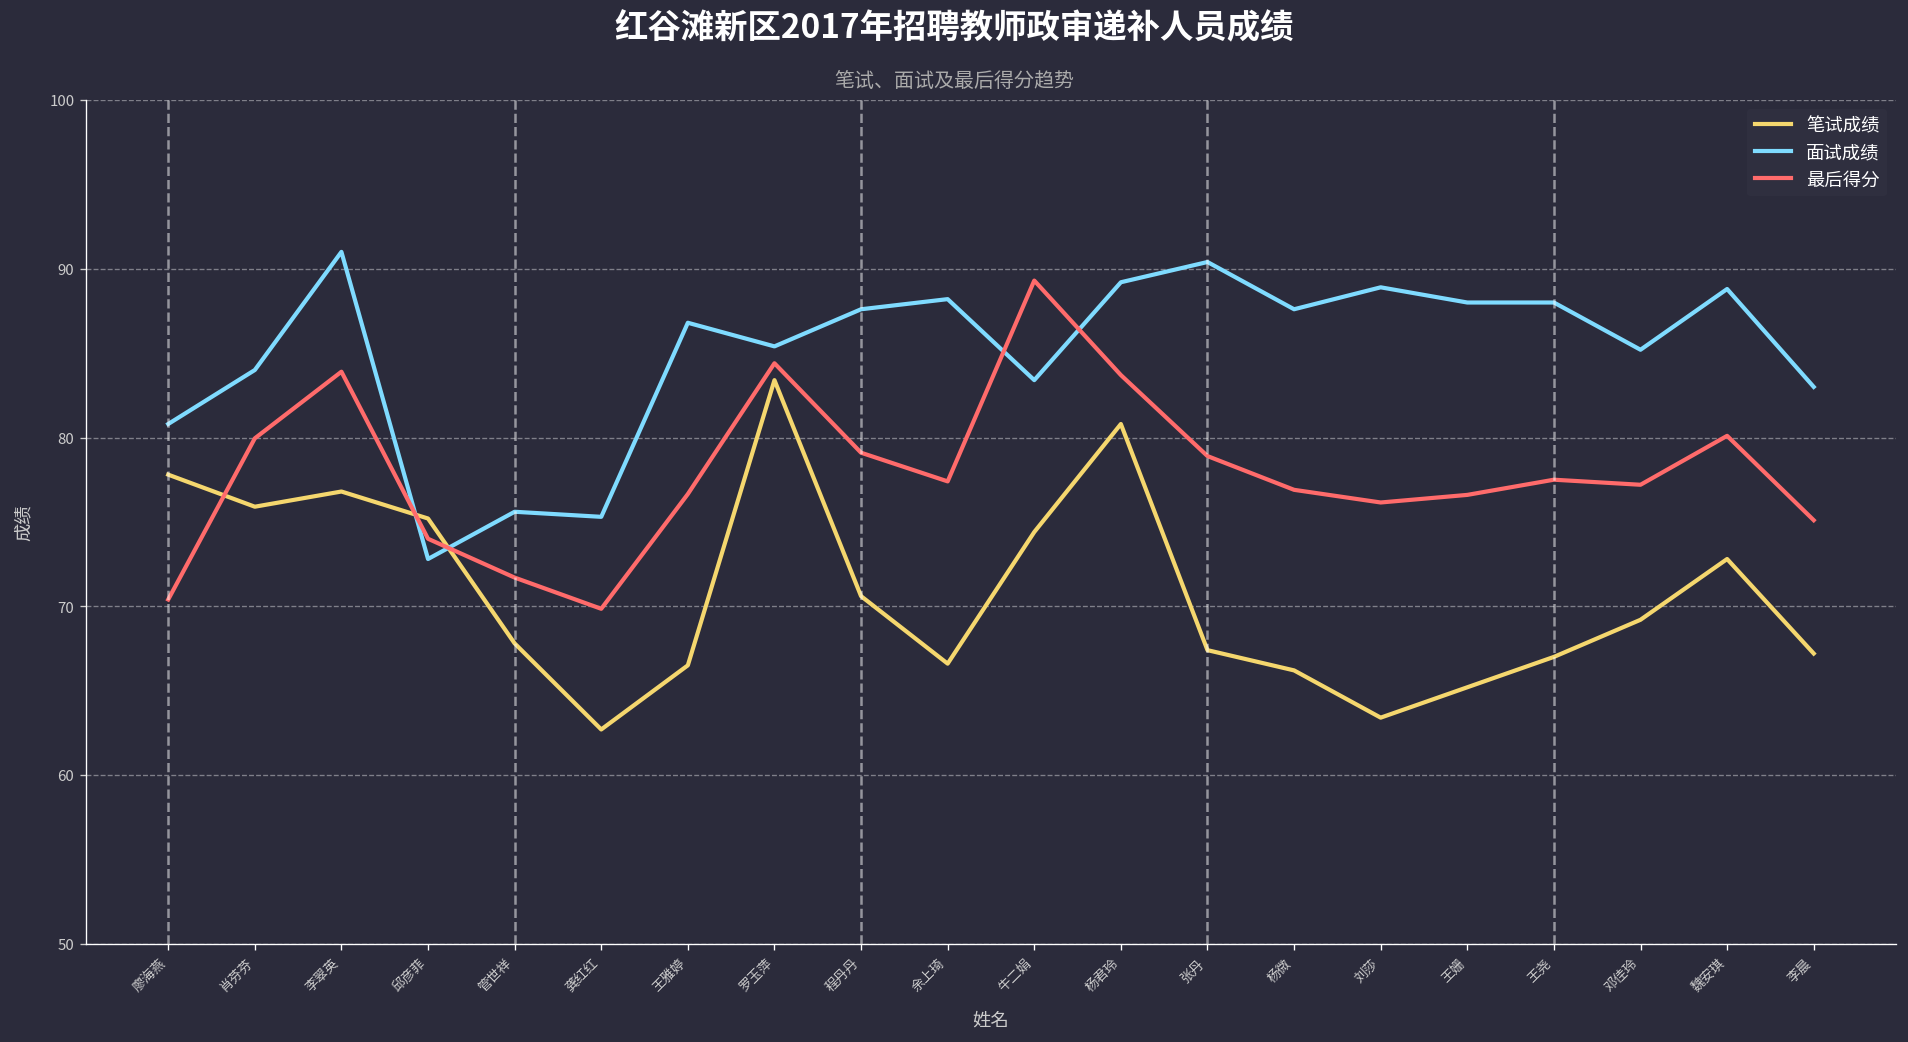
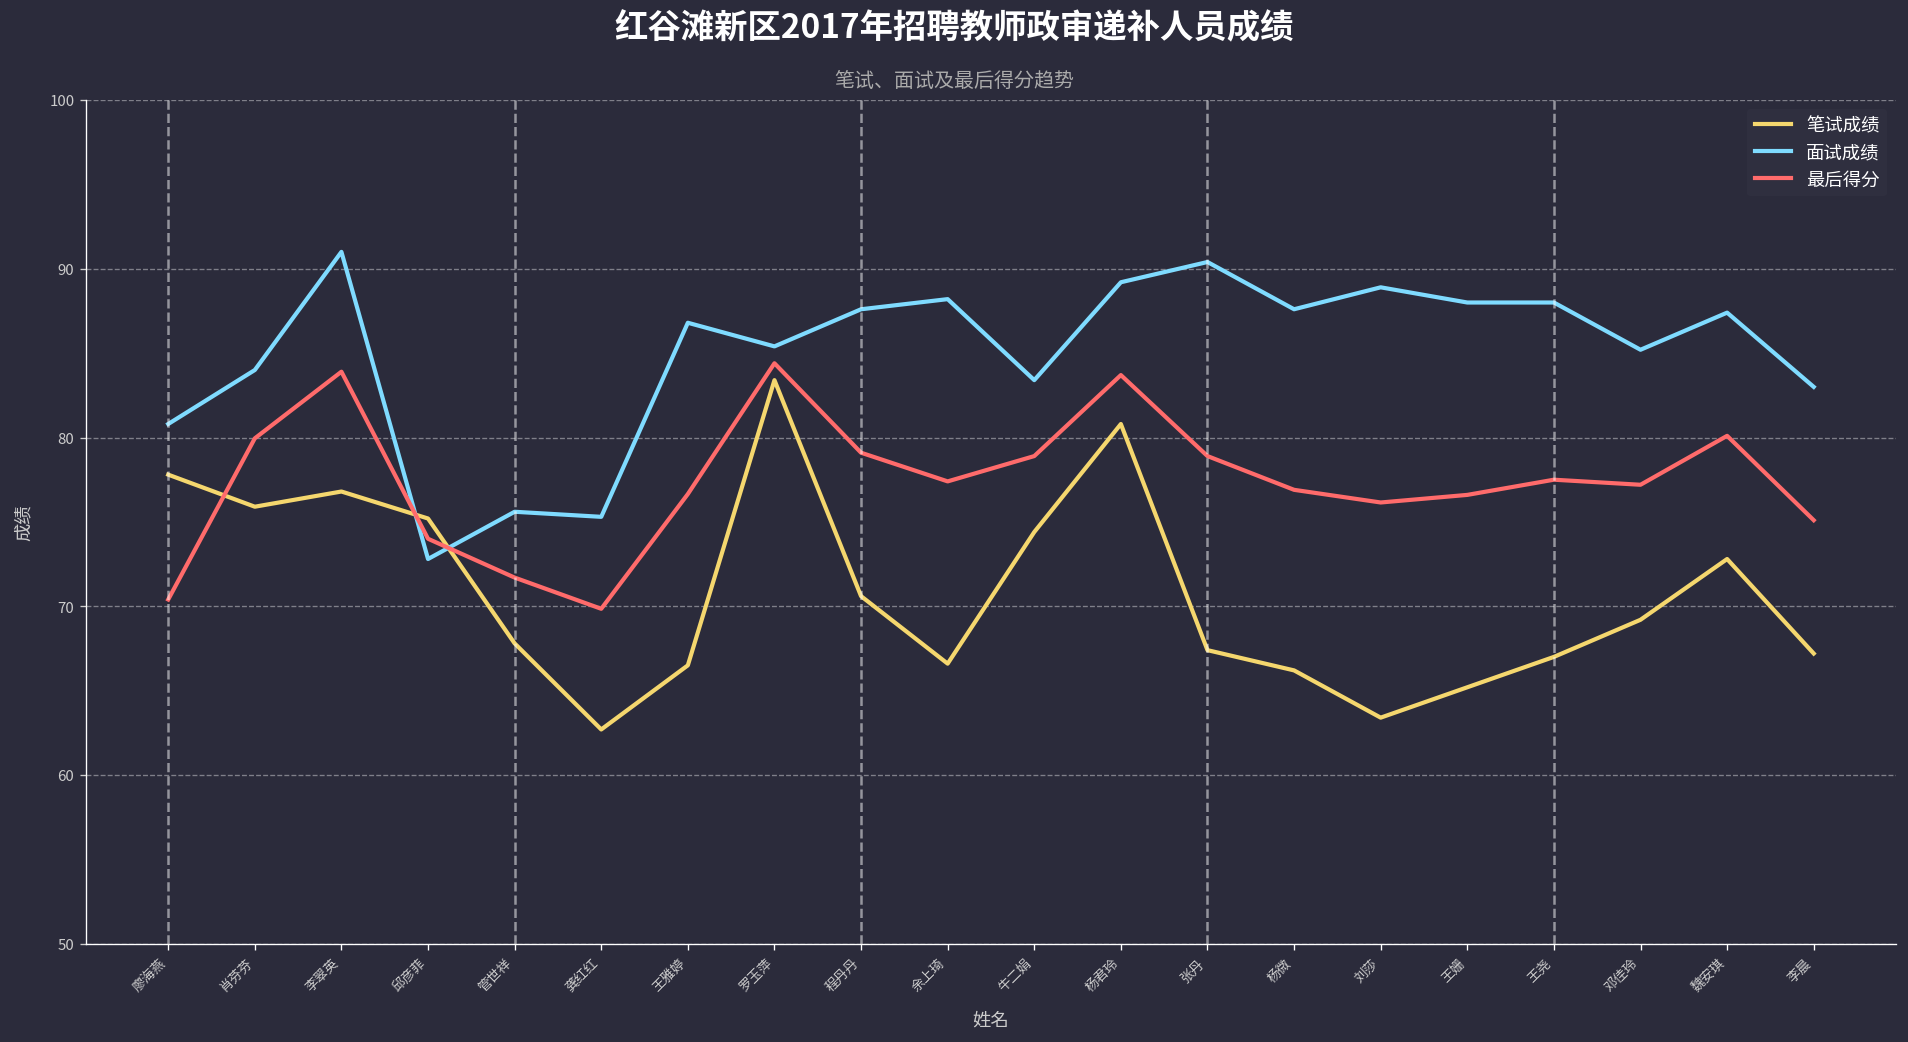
  {
    "笔试成绩": {
      "廖海燕": 77.8,
      "肖芬芬": 75.9,
      "李翠英": 76.8,
      "邱彦菲": 75.2,
      "管世祥": 67.8,
      "龚红红": 62.7,
      "王雅婷": 66.5,
      "罗玉萍": 83.4,
      "程丹丹": 70.6,
      "余上琦": 66.6,
      "牛二娟": 74.4,
      "杨君玲": 80.8,
      "张丹": 67.4,
      "杨微": 66.2,
      "刘莎": 63.4,
      "王姗": 65.2,
      "王尧": 67.0,
      "邓佳玲": 69.2,
      "魏安琪": 72.8,
      "李晨": 67.2
    },
    "面试成绩": {
      "廖海燕": 80.8,
      "肖芬芬": 84.0,
      "李翠英": 91.0,
      "邱彦菲": 72.8,
      "管世祥": 75.6,
      "龚红红": 75.3,
      "王雅婷": 86.8,
      "罗玉萍": 85.4,
      "程丹丹": 87.6,
      "余上琦": 88.2,
      "牛二娟": 83.4,
      "杨君玲": 89.2,
      "张丹": 90.4,
      "杨微": 87.6,
      "刘莎": 88.9,
      "王姗": 88.0,
      "王尧": 88.0,
      "邓佳玲": 85.2,
-     "魏安琪": 88.8,
+     "魏安琪": 87.4,
      "李晨": 83.0
    },
    "最后得分": {
      "廖海燕": 70.4,
      "肖芬芬": 80.0,
      "李翠英": 83.9,
      "邱彦菲": 74.0,
      "管世祥": 71.7,
      "龚红红": 69.9,
      "王雅婷": 76.7,
      "罗玉萍": 84.4,
      "程丹丹": 79.1,
      "余上琦": 77.4,
-     "牛二娟": 89.3,
+     "牛二娟": 78.9,
      "杨君玲": 83.7,
      "张丹": 78.9,
      "杨微": 76.9,
      "刘莎": 76.2,
      "王姗": 76.6,
      "王尧": 77.5,
      "邓佳玲": 77.2,
      "魏安琪": 80.1,
      "李晨": 75.1
    }
  }
